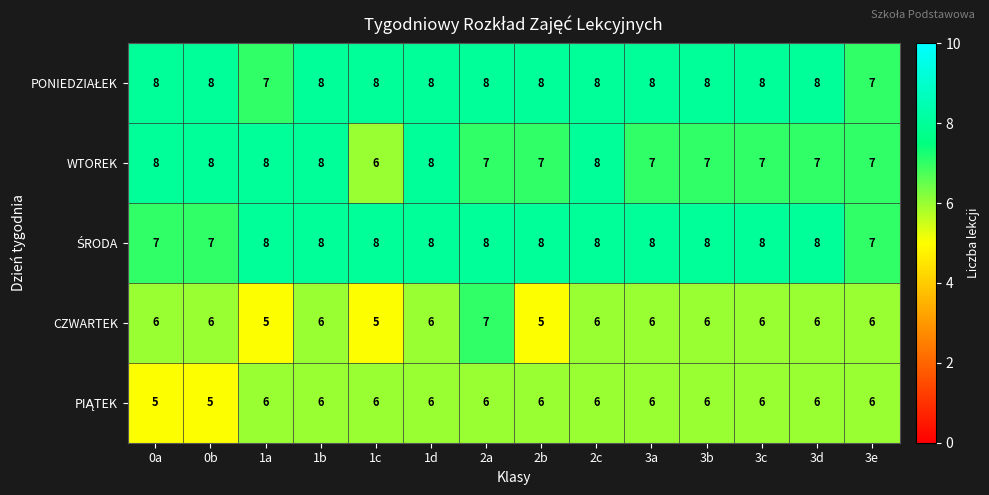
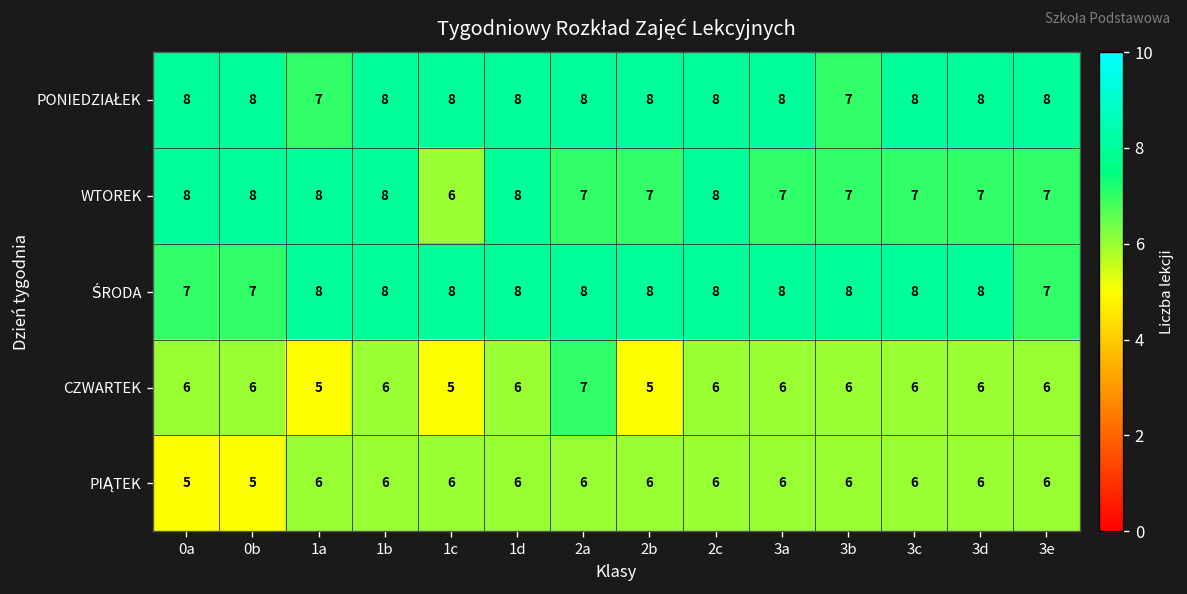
  {
    "PONIEDZIAŁEK": {
      "0a": 8,
      "0b": 8,
      "1a": 7,
      "1b": 8,
      "1c": 8,
      "1d": 8,
      "2a": 8,
      "2b": 8,
      "2c": 8,
      "3a": 8,
-     "3b": 8,
+     "3b": 7,
      "3c": 8,
      "3d": 8,
-     "3e": 7
+     "3e": 8
    },
    "WTOREK": {
      "0a": 8,
      "0b": 8,
      "1a": 8,
      "1b": 8,
      "1c": 6,
      "1d": 8,
      "2a": 7,
      "2b": 7,
      "2c": 8,
      "3a": 7,
      "3b": 7,
      "3c": 7,
      "3d": 7,
      "3e": 7
    },
    "ŚRODA": {
      "0a": 7,
      "0b": 7,
      "1a": 8,
      "1b": 8,
      "1c": 8,
      "1d": 8,
      "2a": 8,
      "2b": 8,
      "2c": 8,
      "3a": 8,
      "3b": 8,
      "3c": 8,
      "3d": 8,
      "3e": 7
    },
    "CZWARTEK": {
      "0a": 6,
      "0b": 6,
      "1a": 5,
      "1b": 6,
      "1c": 5,
      "1d": 6,
      "2a": 7,
      "2b": 5,
      "2c": 6,
      "3a": 6,
      "3b": 6,
      "3c": 6,
      "3d": 6,
      "3e": 6
    },
    "PIĄTEK": {
      "0a": 5,
      "0b": 5,
      "1a": 6,
      "1b": 6,
      "1c": 6,
      "1d": 6,
      "2a": 6,
      "2b": 6,
      "2c": 6,
      "3a": 6,
      "3b": 6,
      "3c": 6,
      "3d": 6,
      "3e": 6
    }
  }
